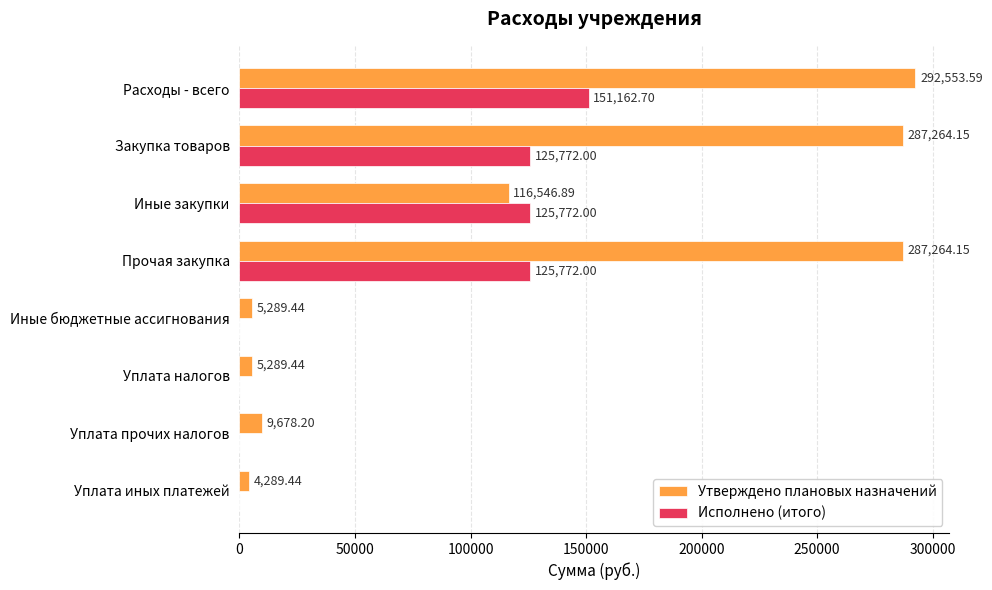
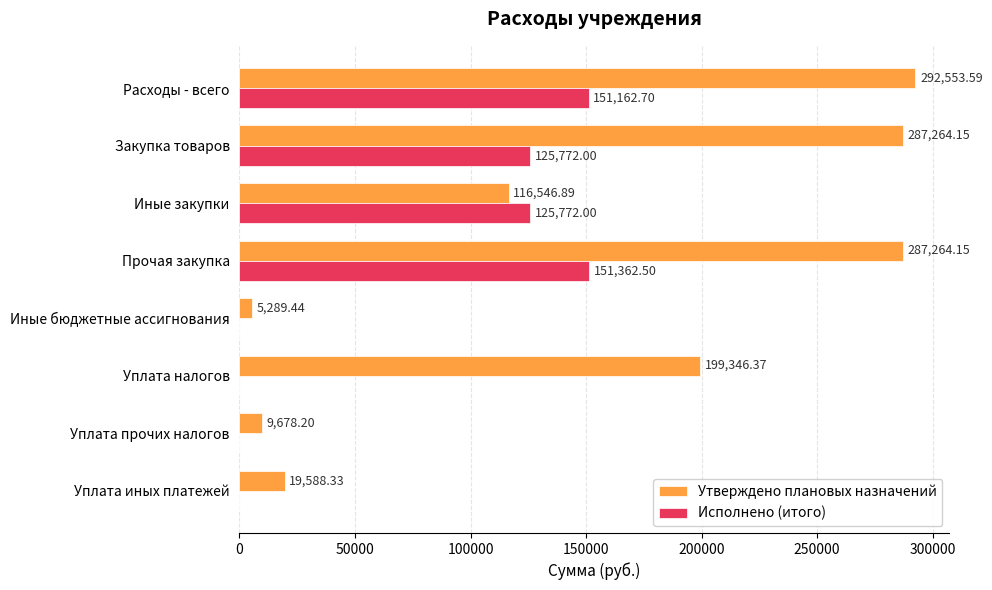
  {
    "Утверждено плановых назначений": {
      "Расходы - всего": "292,553.59",
      "Закупка товаров": "287,264.15",
      "Иные закупки": "116,546.89",
      "Прочая закупка": "287,264.15",
      "Иные бюджетные ассигнования": "5,289.44",
-     "Уплата налогов": "5,289.44",
+     "Уплата налогов": "199,346.37",
      "Уплата прочих налогов": "9,678.20",
-     "Уплата иных платежей": "4,289.44"
+     "Уплата иных платежей": "19,588.33"
    },
    "Исполнено (итого)": {
      "Расходы - всего": "151,162.70",
      "Закупка товаров": "125,772.00",
      "Иные закупки": "125,772.00",
-     "Прочая закупка": "125,772.00"
+     "Прочая закупка": "151,362.50"
    }
  }
